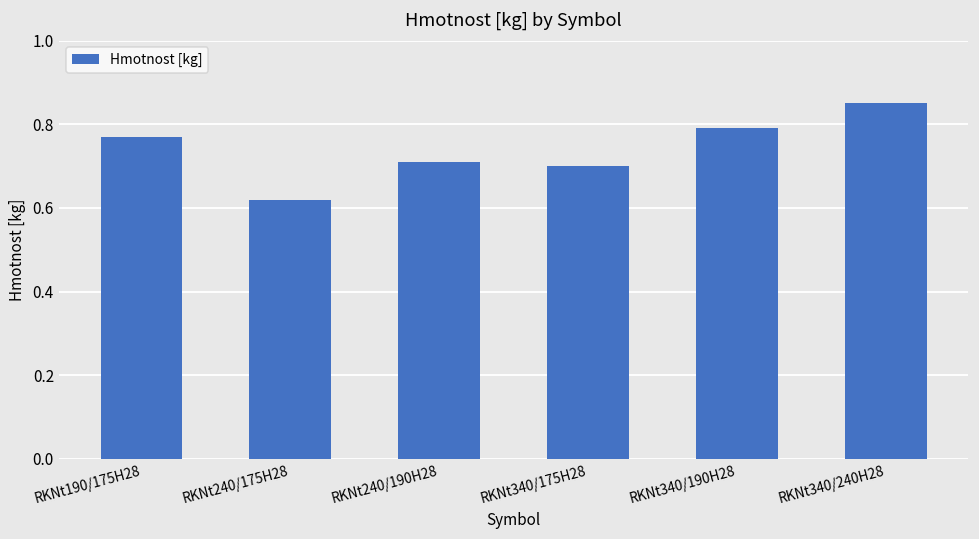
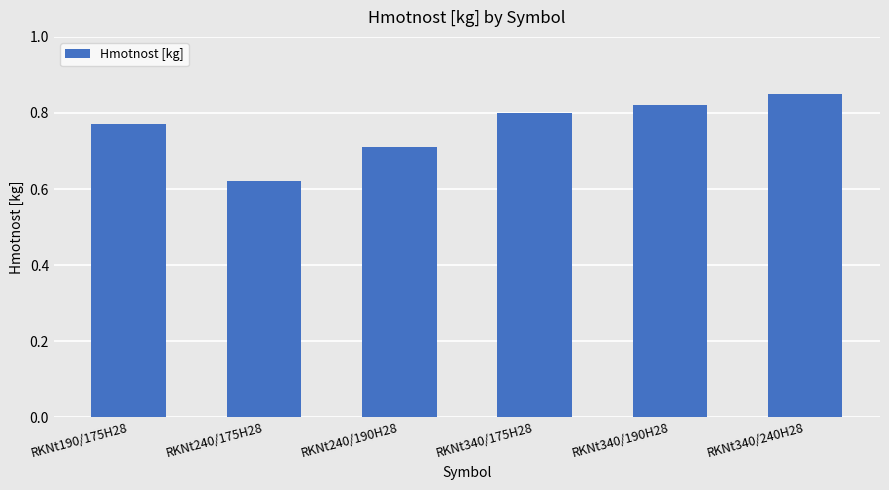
  {
    "RKNt190/175H28": 0.77,
    "RKNt240/175H28": 0.62,
    "RKNt240/190H28": 0.71,
-   "RKNt340/175H28": 0.7,
-   "RKNt340/190H28": 0.79,
+   "RKNt340/175H28": 0.8,
+   "RKNt340/190H28": 0.82,
    "RKNt340/240H28": 0.85
  }
